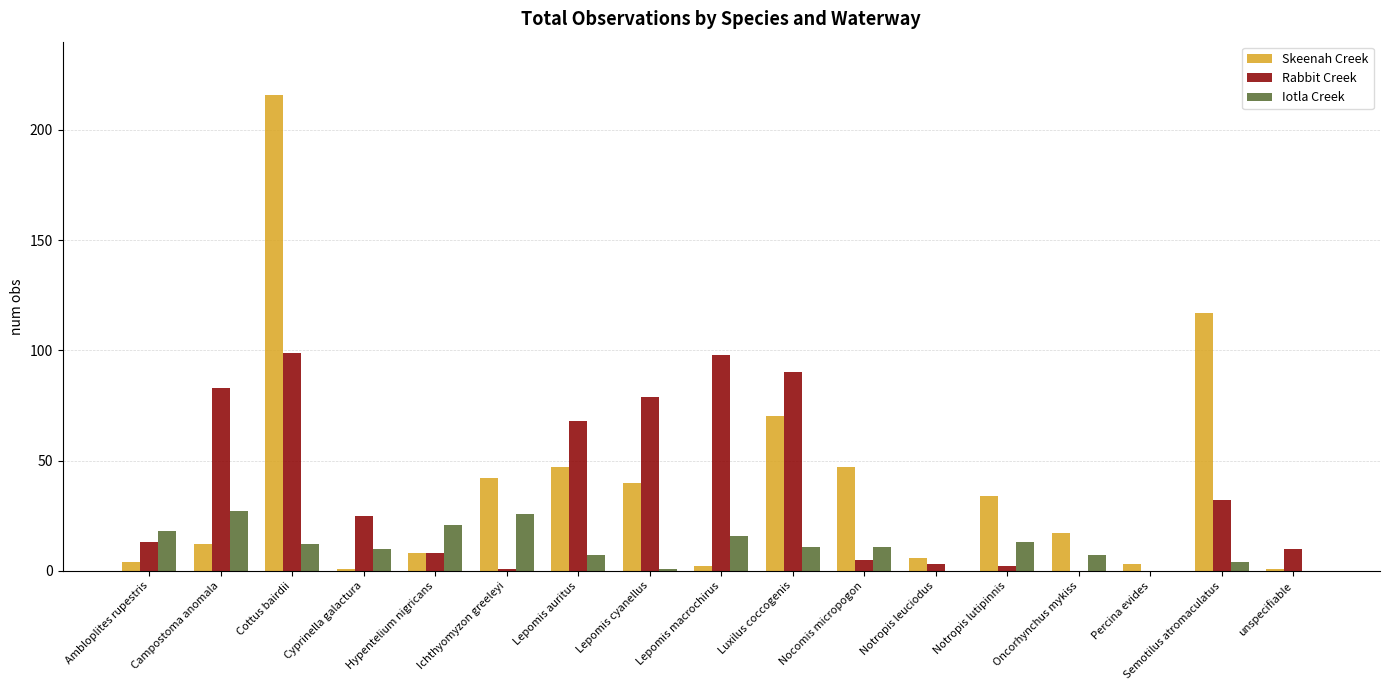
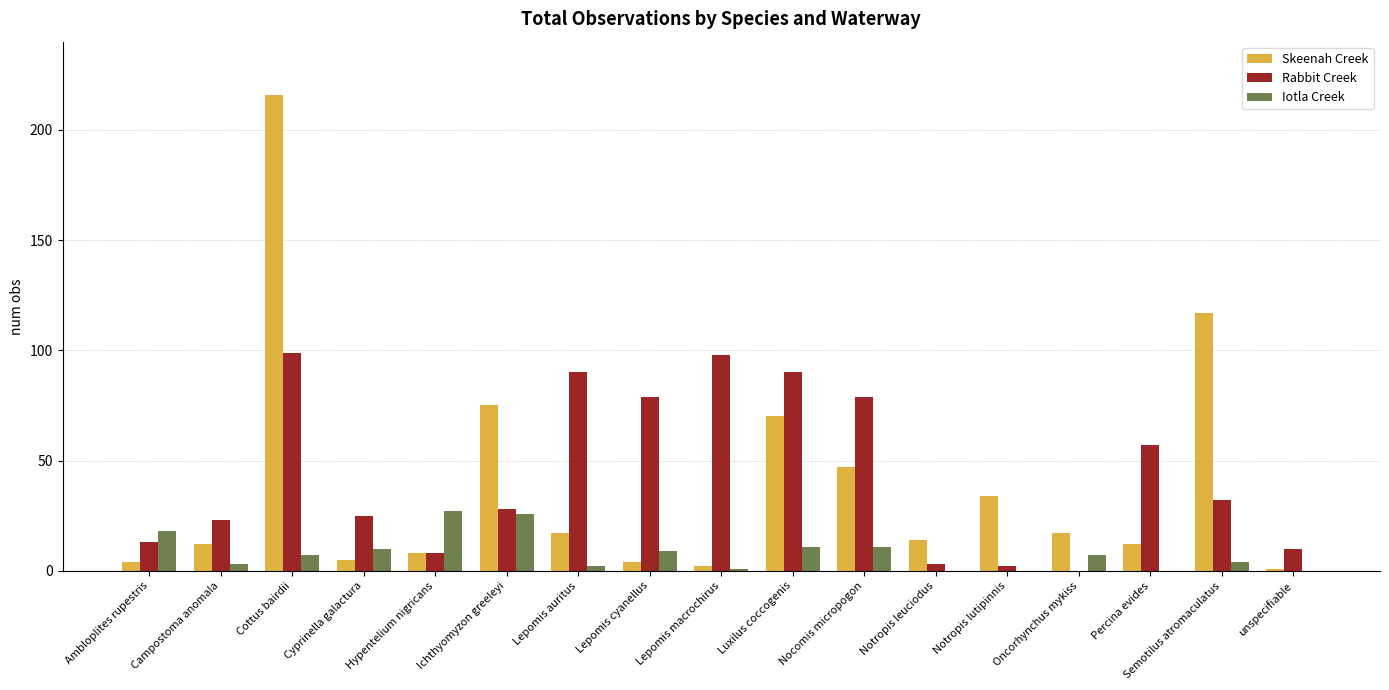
  {
    "Skeenah Creek": {
      "Ambloplites rupestris": 4,
      "Campostoma anomala": 12,
      "Cottus bairdii": 216,
-     "Cyprinella galactura": 1,
+     "Cyprinella galactura": 5,
      "Hypentelium nigricans": 8,
-     "Ichthyomyzon greeleyi": 42,
-     "Lepomis auritus": 47,
-     "Lepomis cyanellus": 40,
+     "Ichthyomyzon greeleyi": 75,
+     "Lepomis auritus": 17,
+     "Lepomis cyanellus": 4,
      "Lepomis macrochirus": 2,
      "Luxilus coccogenis": 70,
      "Nocomis micropogon": 47,
-     "Notropis leuciodus": 6,
+     "Notropis leuciodus": 14,
      "Notropis lutipinnis": 34,
      "Oncorhynchus mykiss": 17,
-     "Percina evides": 3,
+     "Percina evides": 12,
      "Semotilus atromaculatus": 117
    },
    "Rabbit Creek": {
      "Ambloplites rupestris": 13,
-     "Campostoma anomala": 83,
+     "Campostoma anomala": 23,
      "Cottus bairdii": 99,
      "Cyprinella galactura": 25,
      "Hypentelium nigricans": 8,
-     "Ichthyomyzon greeleyi": 1,
-     "Lepomis auritus": 68,
+     "Ichthyomyzon greeleyi": 28,
+     "Lepomis auritus": 90,
      "Lepomis cyanellus": 79,
      "Lepomis macrochirus": 98,
      "Luxilus coccogenis": 90,
-     "Nocomis micropogon": 5,
+     "Nocomis micropogon": 79,
      "Notropis leuciodus": 3,
      "Notropis lutipinnis": 2,
      "Oncorhynchus mykiss": 0,
-     "Percina evides": 0,
+     "Percina evides": 57,
      "Semotilus atromaculatus": 32,
      "unspecifiable": 10
    },
    "Iotla Creek": {
      "Ambloplites rupestris": 18,
-     "Campostoma anomala": 27,
-     "Cottus bairdii": 12,
+     "Campostoma anomala": 3,
+     "Cottus bairdii": 7,
      "Cyprinella galactura": 10,
-     "Hypentelium nigricans": 21,
+     "Hypentelium nigricans": 27,
      "Ichthyomyzon greeleyi": 26,
-     "Lepomis auritus": 7,
-     "Lepomis cyanellus": 1,
-     "Lepomis macrochirus": 16,
+     "Lepomis auritus": 2,
+     "Lepomis cyanellus": 9,
+     "Lepomis macrochirus": 1,
      "Luxilus coccogenis": 11,
      "Nocomis micropogon": 11,
      "Notropis leuciodus": 0,
-     "Notropis lutipinnis": 13,
+     "Notropis lutipinnis": 0,
      "Oncorhynchus mykiss": 7,
      "Percina evides": 0,
      "Semotilus atromaculatus": 4,
      "unspecifiable": 0
    }
  }
